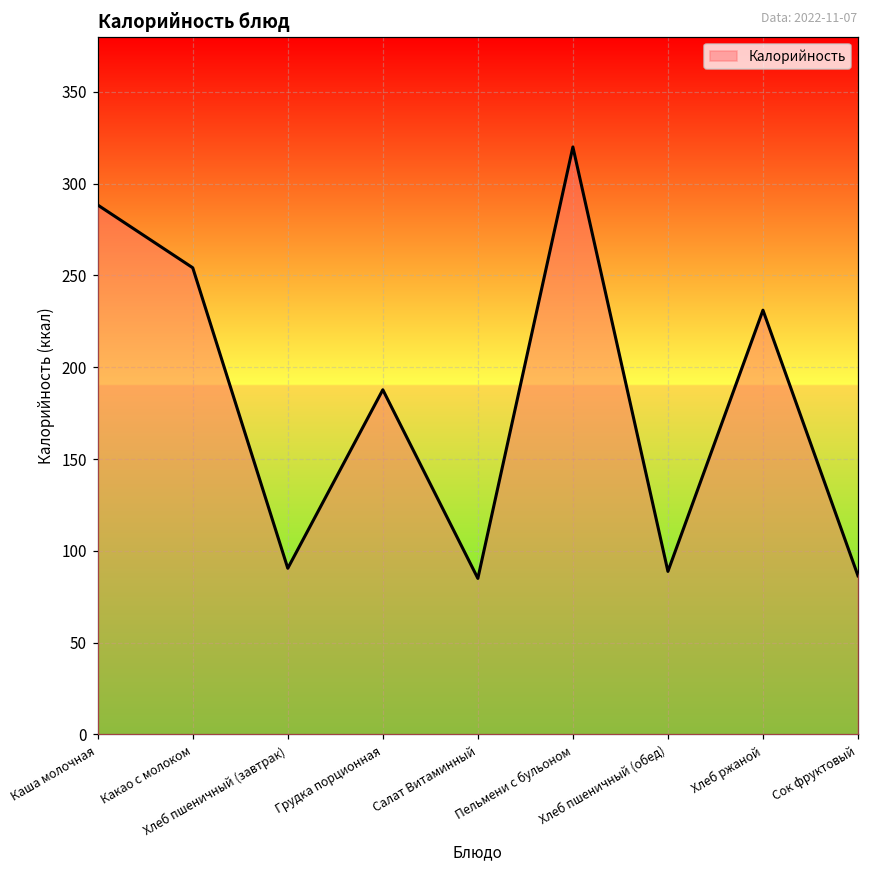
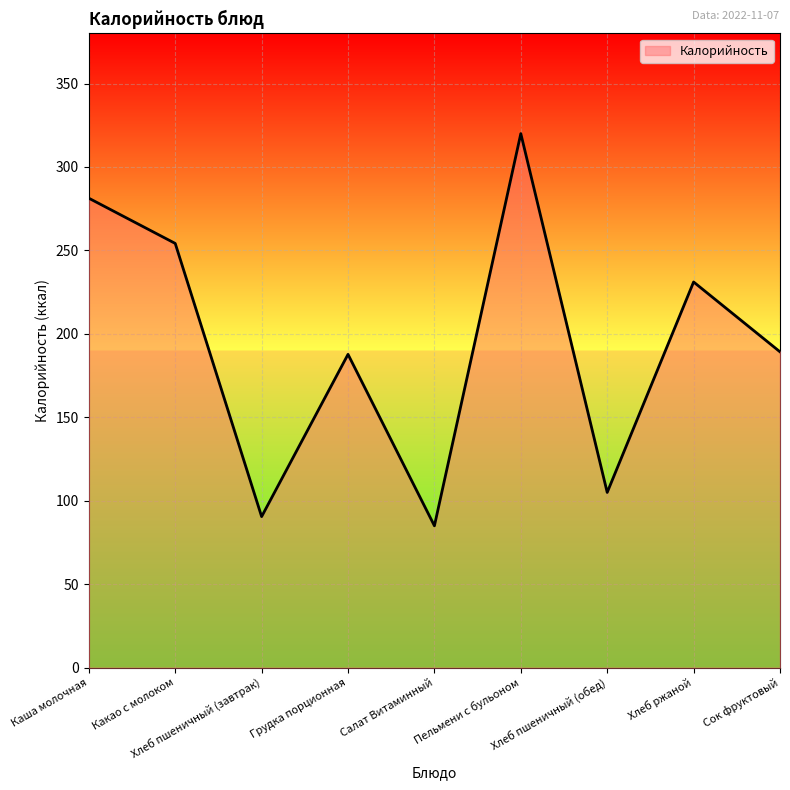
  {
-   "Каша молочная": 288,
+   "Каша молочная": 281,
    "Какао с молоком": 254,
    "Хлеб пшеничный (завтрак)": 91,
    "Грудка порционная": 188,
    "Салат Витаминный": 85,
    "Пельмени с бульоном": 320,
-   "Хлеб пшеничный (обед)": 89,
+   "Хлеб пшеничный (обед)": 105,
    "Хлеб ржаной": 231,
-   "Сок фруктовый": 86
+   "Сок фруктовый": 189
  }
